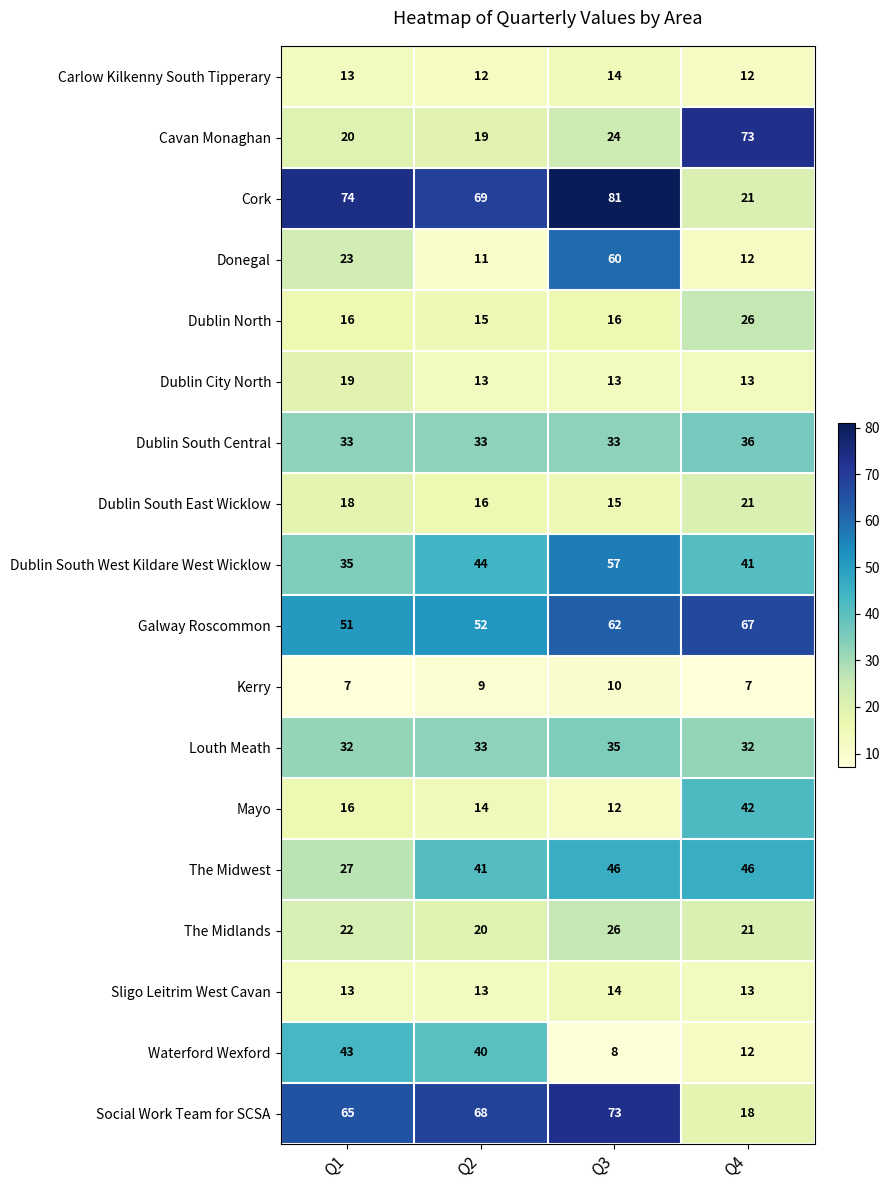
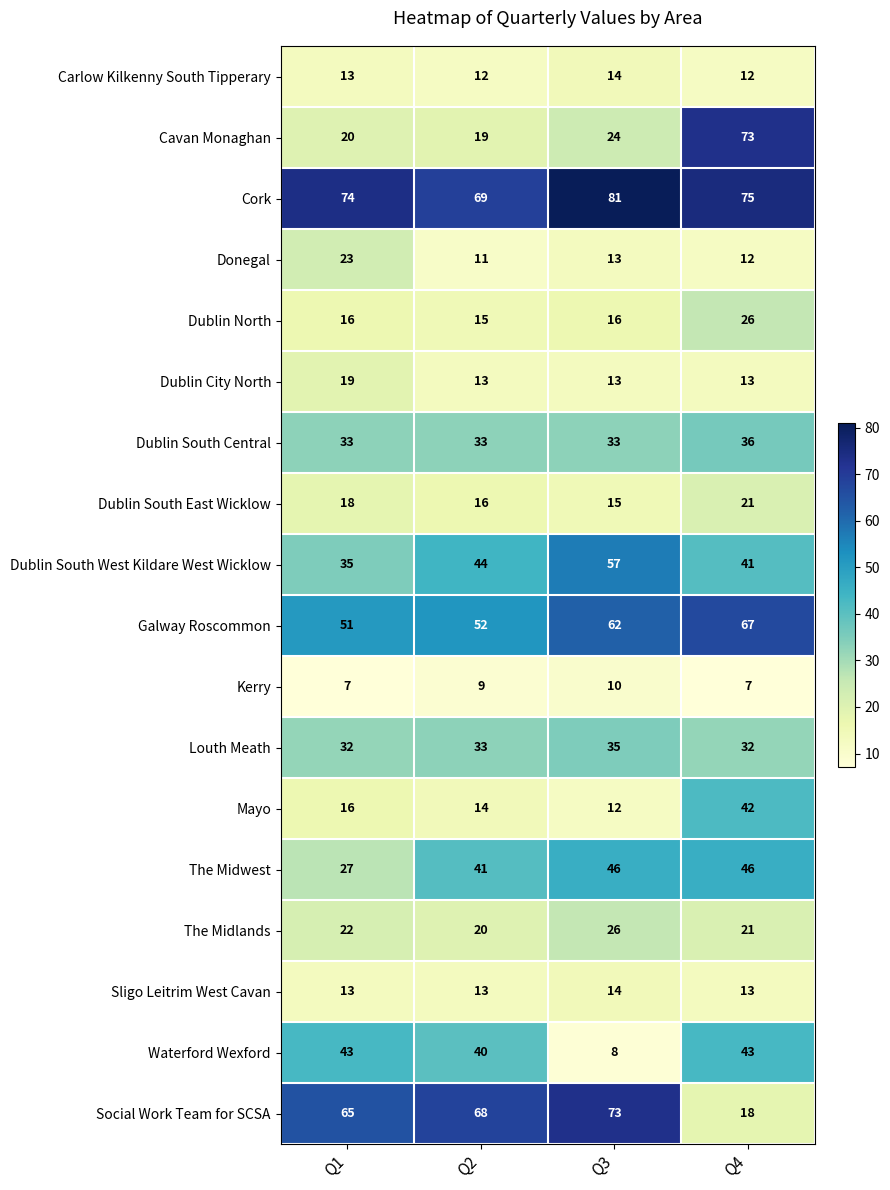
  {
    "Carlow Kilkenny South Tipperary": {
      "Q1": 13,
      "Q2": 12,
      "Q3": 14,
      "Q4": 12
    },
    "Cavan Monaghan": {
      "Q1": 20,
      "Q2": 19,
      "Q3": 24,
      "Q4": 73
    },
    "Cork": {
      "Q1": 74,
      "Q2": 69,
      "Q3": 81,
-     "Q4": 21
+     "Q4": 75
    },
    "Donegal": {
      "Q1": 23,
      "Q2": 11,
-     "Q3": 60,
+     "Q3": 13,
      "Q4": 12
    },
    "Dublin North": {
      "Q1": 16,
      "Q2": 15,
      "Q3": 16,
      "Q4": 26
    },
    "Dublin City North": {
      "Q1": 19,
      "Q2": 13,
      "Q3": 13,
      "Q4": 13
    },
    "Dublin South Central": {
      "Q1": 33,
      "Q2": 33,
      "Q3": 33,
      "Q4": 36
    },
    "Dublin South East Wicklow": {
      "Q1": 18,
      "Q2": 16,
      "Q3": 15,
      "Q4": 21
    },
    "Dublin South West Kildare West Wicklow": {
      "Q1": 35,
      "Q2": 44,
      "Q3": 57,
      "Q4": 41
    },
    "Galway Roscommon": {
      "Q1": 51,
      "Q2": 52,
      "Q3": 62,
      "Q4": 67
    },
    "Kerry": {
      "Q1": 7,
      "Q2": 9,
      "Q3": 10,
      "Q4": 7
    },
    "Louth Meath": {
      "Q1": 32,
      "Q2": 33,
      "Q3": 35,
      "Q4": 32
    },
    "Mayo": {
      "Q1": 16,
      "Q2": 14,
      "Q3": 12,
      "Q4": 42
    },
    "The Midwest": {
      "Q1": 27,
      "Q2": 41,
      "Q3": 46,
      "Q4": 46
    },
    "The Midlands": {
      "Q1": 22,
      "Q2": 20,
      "Q3": 26,
      "Q4": 21
    },
    "Sligo Leitrim West Cavan": {
      "Q1": 13,
      "Q2": 13,
      "Q3": 14,
      "Q4": 13
    },
    "Waterford Wexford": {
      "Q1": 43,
      "Q2": 40,
      "Q3": 8,
-     "Q4": 12
+     "Q4": 43
    },
    "Social Work Team for SCSA": {
      "Q1": 65,
      "Q2": 68,
      "Q3": 73,
      "Q4": 18
    }
  }
